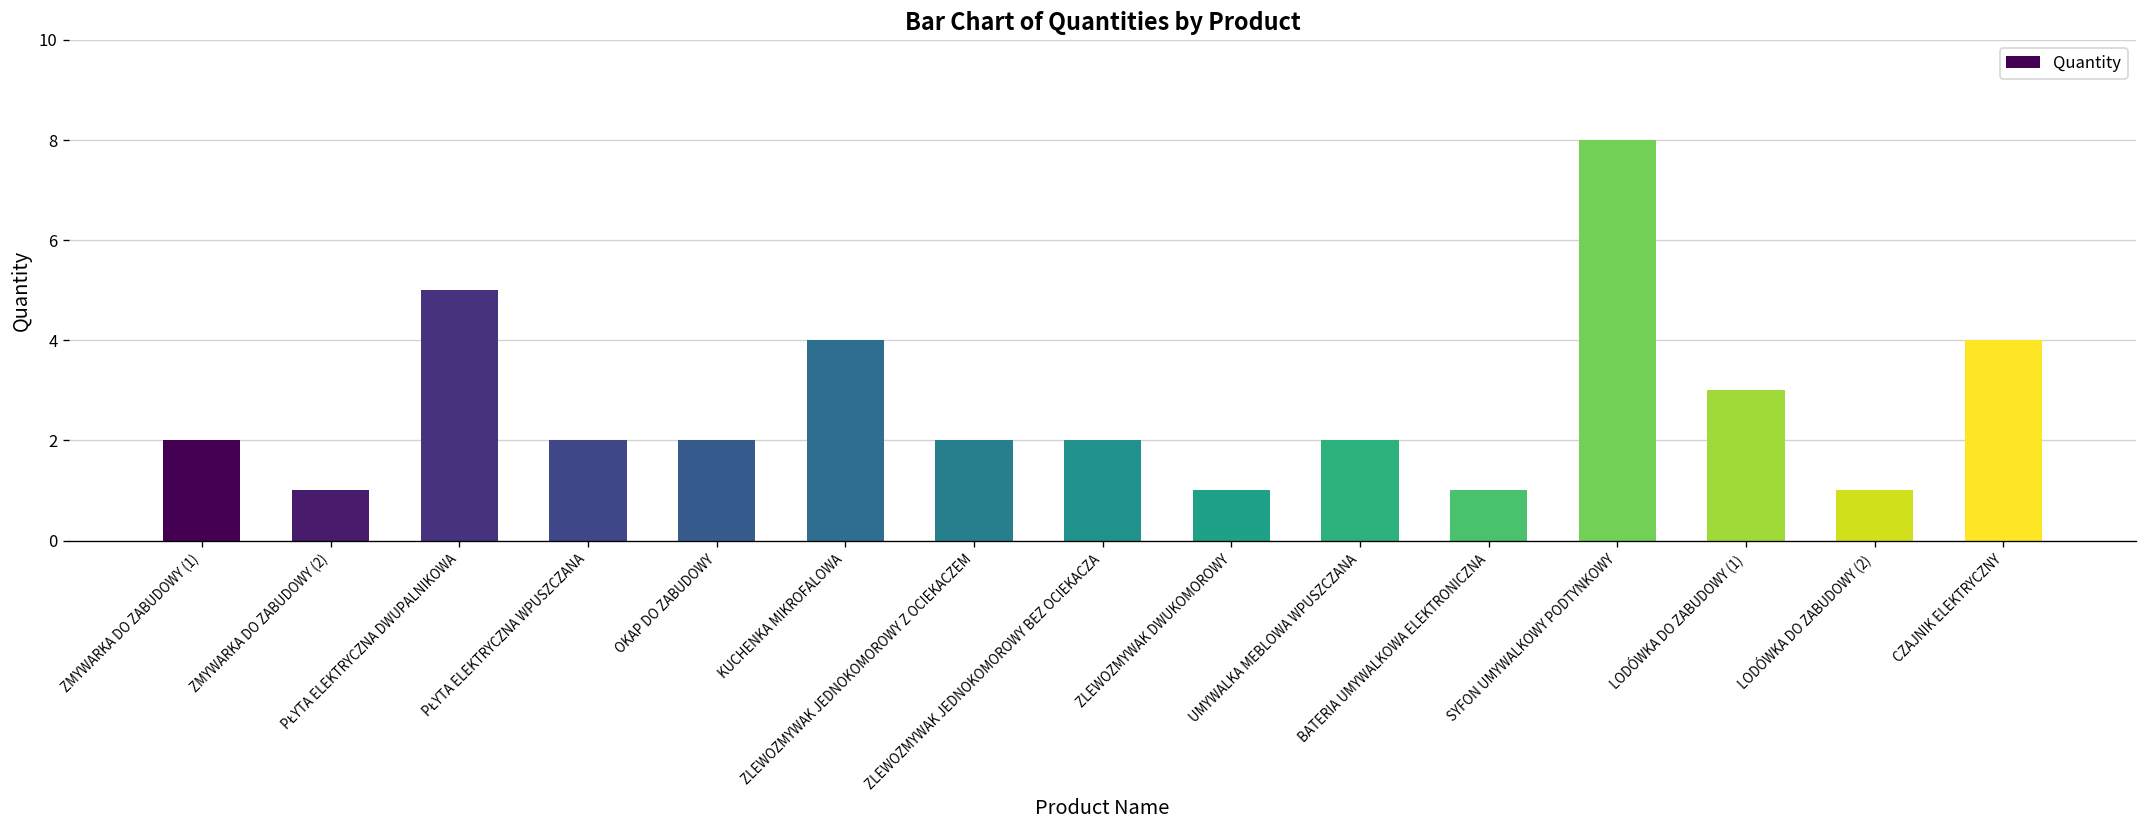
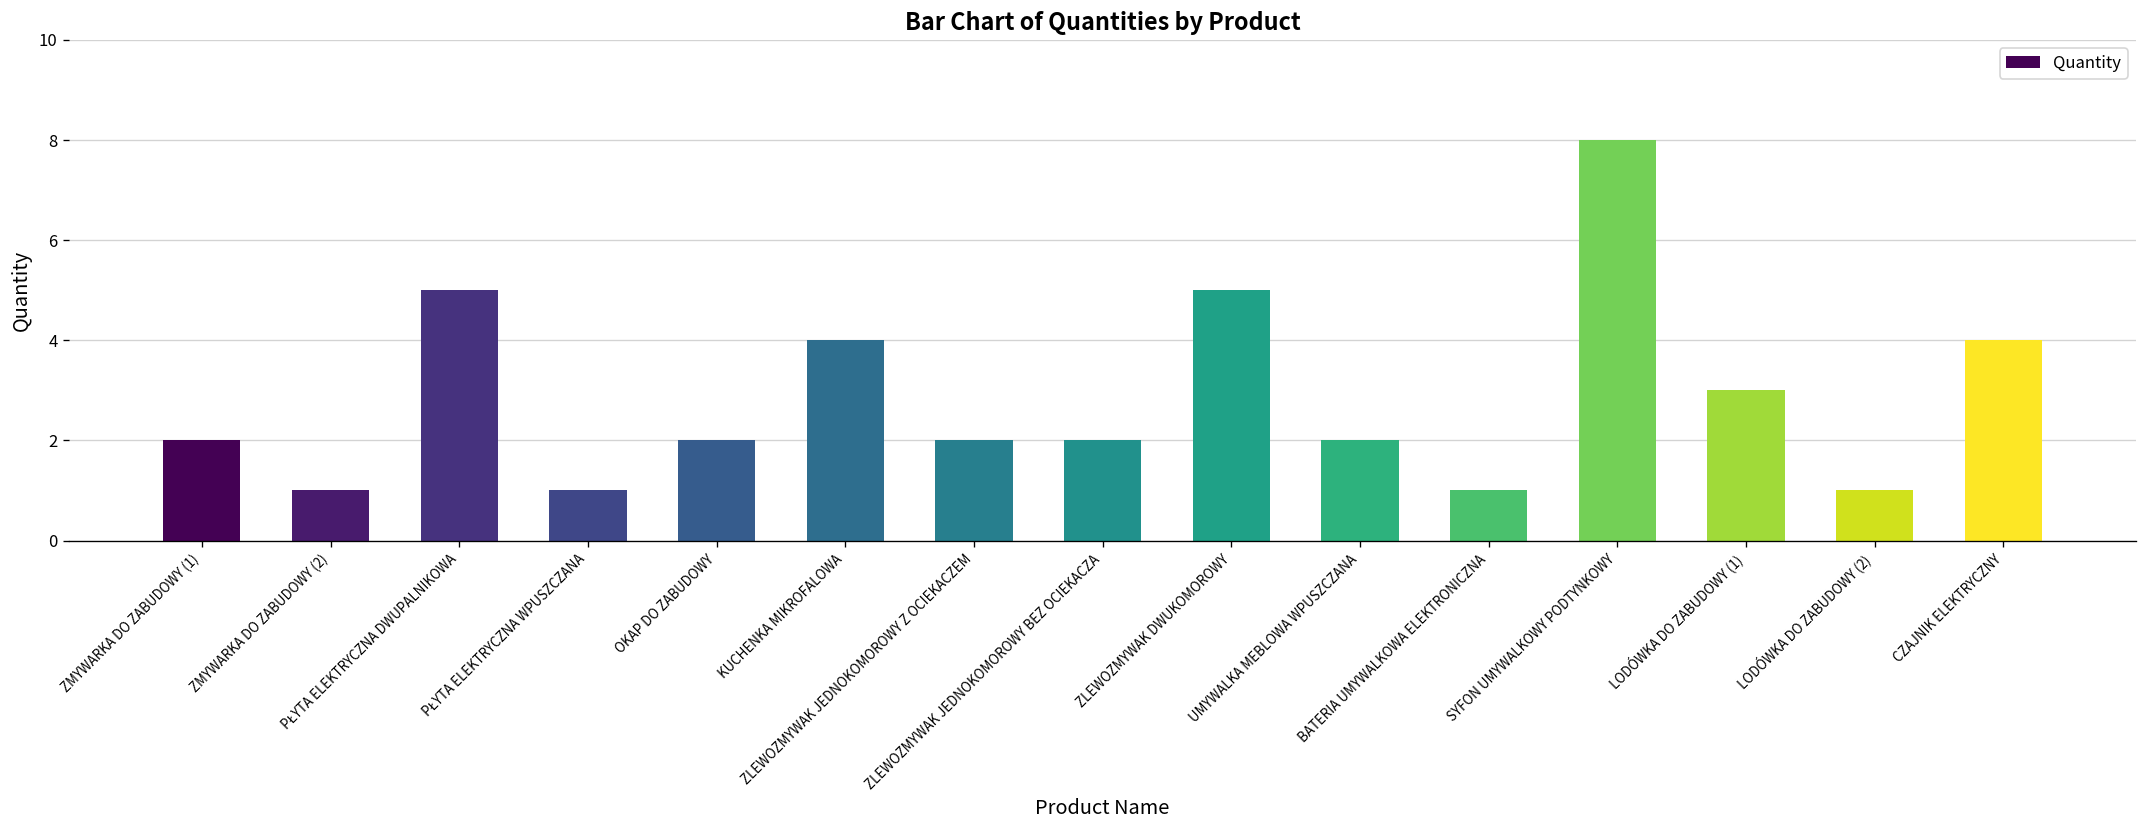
  {
    "ZMYWARKA DO ZABUDOWY (1)": 2,
    "ZMYWARKA DO ZABUDOWY (2)": 1,
    "PŁYTA ELEKTRYCZNA DWUPALNIKOWA": 5,
-   "PŁYTA ELEKTRYCZNA WPUSZCZANA": 2,
+   "PŁYTA ELEKTRYCZNA WPUSZCZANA": 1,
    "OKAP DO ZABUDOWY": 2,
    "KUCHENKA MIKROFALOWA": 4,
    "ZLEWOZMYWAK JEDNOKOMOROWY Z OCIEKACZEM": 2,
    "ZLEWOZMYWAK JEDNOKOMOROWY BEZ OCIEKACZA": 2,
-   "ZLEWOZMYWAK DWUKOMOROWY": 1,
+   "ZLEWOZMYWAK DWUKOMOROWY": 5,
    "UMYWALKA MEBLOWA WPUSZCZANA": 2,
    "BATERIA UMYWALKOWA ELEKTRONICZNA": 1,
    "SYFON UMYWALKOWY PODTYNKOWY": 8,
    "LODÓWKA DO ZABUDOWY (1)": 3,
    "LODÓWKA DO ZABUDOWY (2)": 1,
    "CZAJNIK ELEKTRYCZNY": 4
  }
